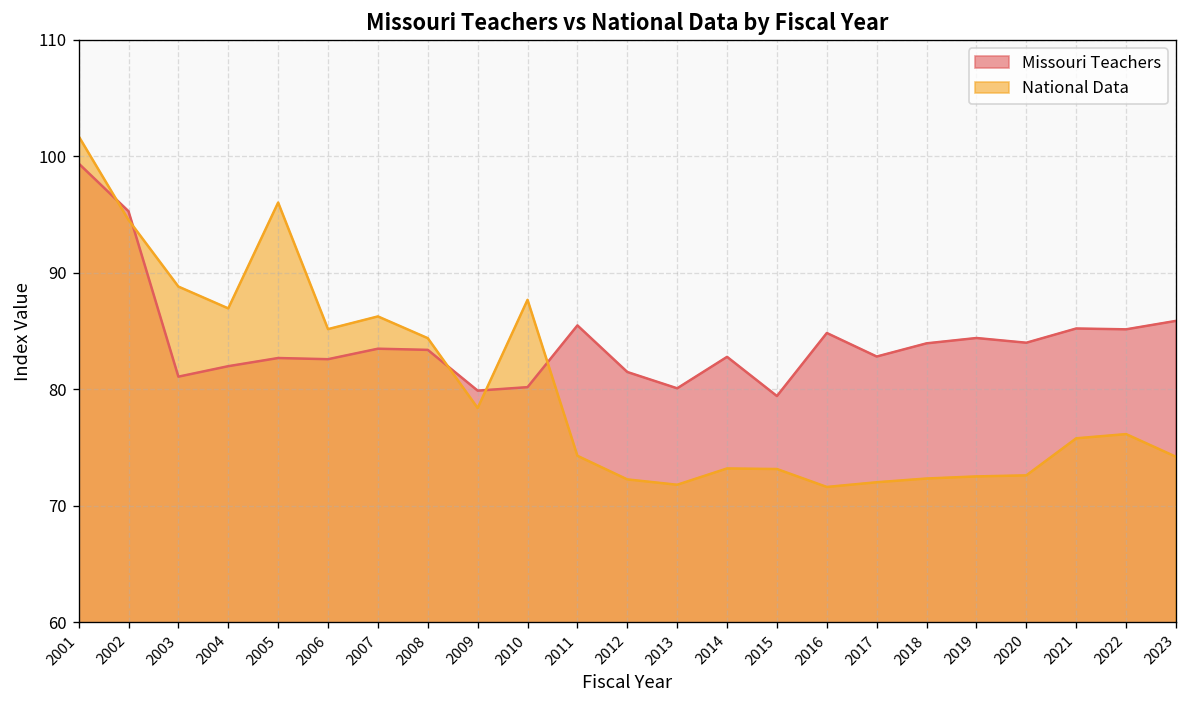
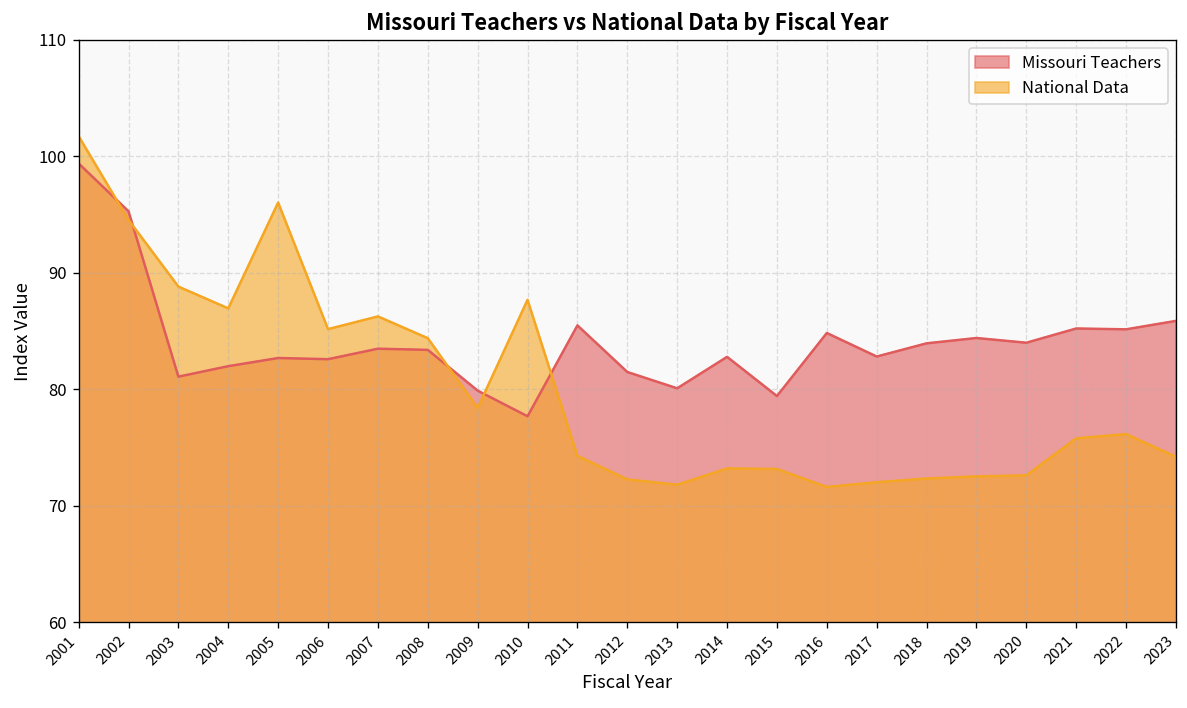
  {
    "Missouri Teachers": {
      "2001": 99,
      "2002": 95,
      "2003": 81,
      "2004": 82,
      "2005": 83,
      "2006": 83,
      "2007": 84,
      "2008": 83,
      "2009": 80,
-     "2010": 80,
+     "2010": 78,
      "2011": 86,
      "2012": 82,
      "2013": 80,
      "2014": 83,
      "2015": 79,
      "2016": 85,
      "2017": 83,
      "2018": 84,
      "2019": 84,
      "2020": 84,
      "2021": 85,
      "2022": 85,
      "2023": 86
    },
    "National Data": {
      "2001": 102,
      "2002": 95,
      "2003": 89,
      "2004": 87,
      "2005": 96,
      "2006": 85,
      "2007": 86,
      "2008": 84,
      "2009": 78,
      "2010": 88,
      "2011": 74,
      "2012": 72,
      "2013": 72,
      "2014": 73,
      "2015": 73,
      "2016": 72,
      "2017": 72,
      "2018": 72,
      "2019": 73,
      "2020": 73,
      "2021": 76,
      "2022": 76,
      "2023": 74
    }
  }
